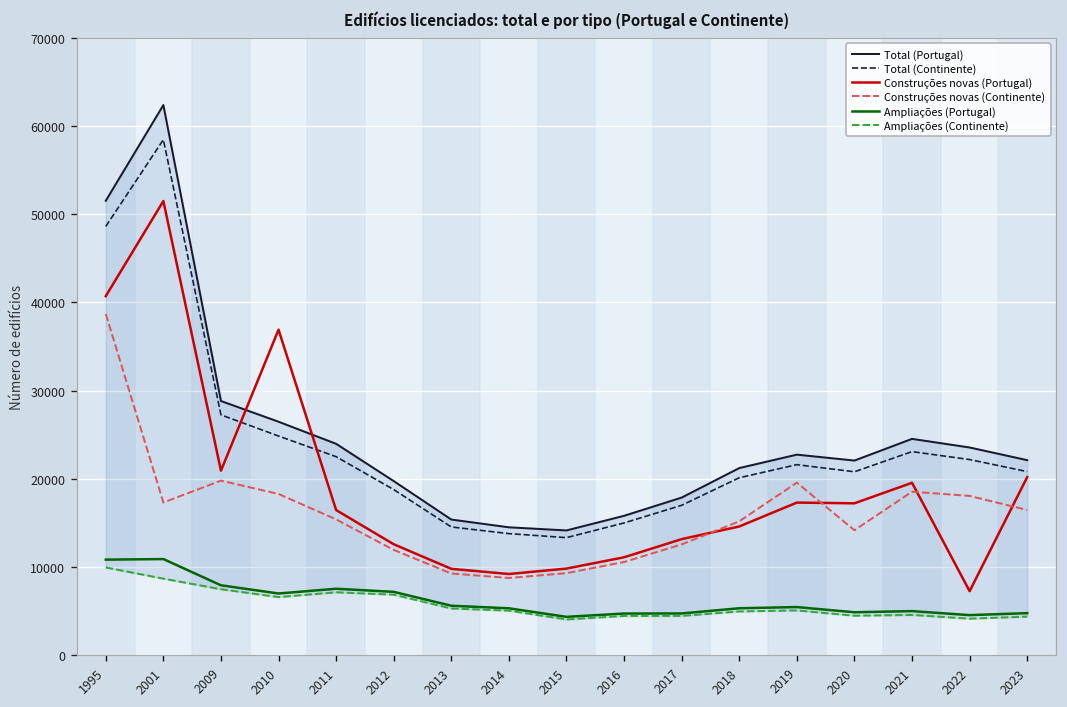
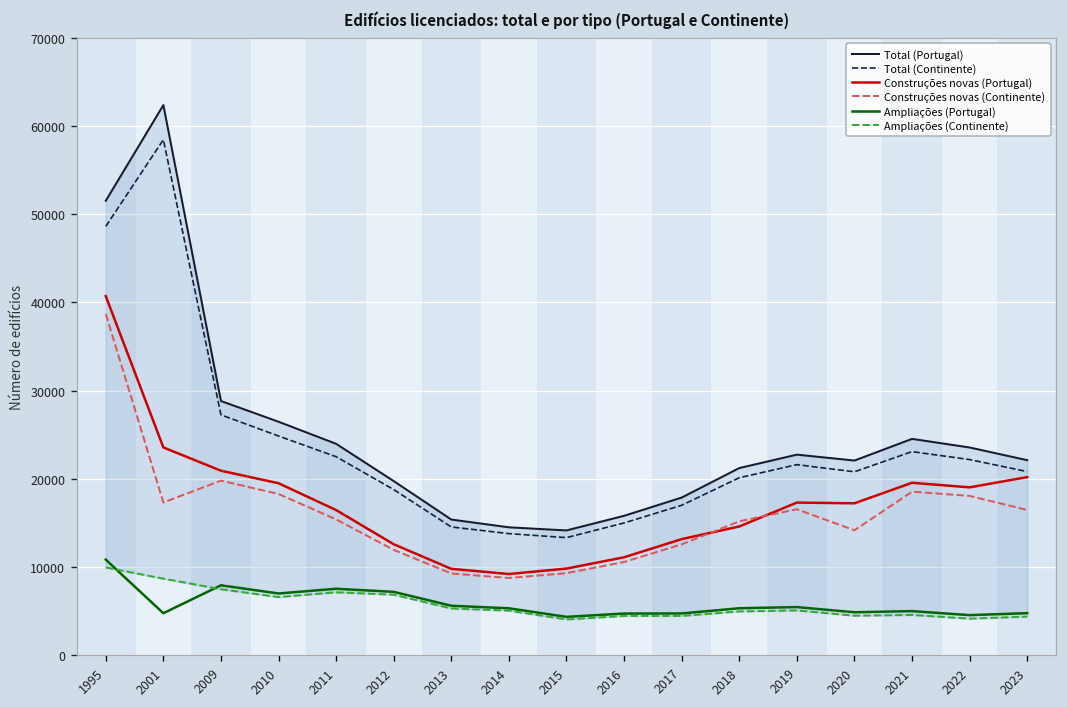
  {
    "Construções novas (Portugal)": {
      "1995": 41000,
-     "2001": 52000,
+     "2001": 24000,
      "2009": 21000,
-     "2010": 37000,
+     "2010": 19000,
      "2011": 16000,
      "2012": 13000,
      "2013": 10000,
      "2014": 9000,
      "2015": 10000,
      "2016": 11000,
      "2017": 13000,
      "2018": 15000,
      "2019": 17000,
      "2020": 17000,
      "2021": 20000,
-     "2022": 7000,
+     "2022": 19000,
      "2023": 20000
    },
    "Construções novas (Continente)": {
      "1995": 39000,
      "2001": 17000,
      "2009": 20000,
      "2010": 18000,
      "2011": 15000,
      "2012": 12000,
      "2013": 9000,
      "2014": 9000,
      "2015": 9000,
      "2016": 11000,
      "2017": 13000,
      "2018": 15000,
-     "2019": 20000,
+     "2019": 17000,
      "2020": 14000,
      "2021": 19000,
      "2022": 18000,
      "2023": 16000
    },
    "Ampliações (Portugal)": {
      "1995": 11000,
-     "2001": 11000,
+     "2001": 5000,
      "2009": 8000,
      "2010": 7000,
      "2011": 8000,
      "2018": 5000,
      "2019": 5000,
      "2020": 5000,
      "2021": 5000,
      "2022": 5000,
      "2023": 5000
    },
    "Ampliações (Continente)": {
      "1995": 10000,
      "2001": 9000,
      "2009": 7000,
      "2010": 7000,
      "2011": 7000,
      "2018": 5000,
      "2019": 5000,
      "2020": 4000,
      "2021": 5000,
      "2022": 4000,
      "2023": 4000
    }
  }
